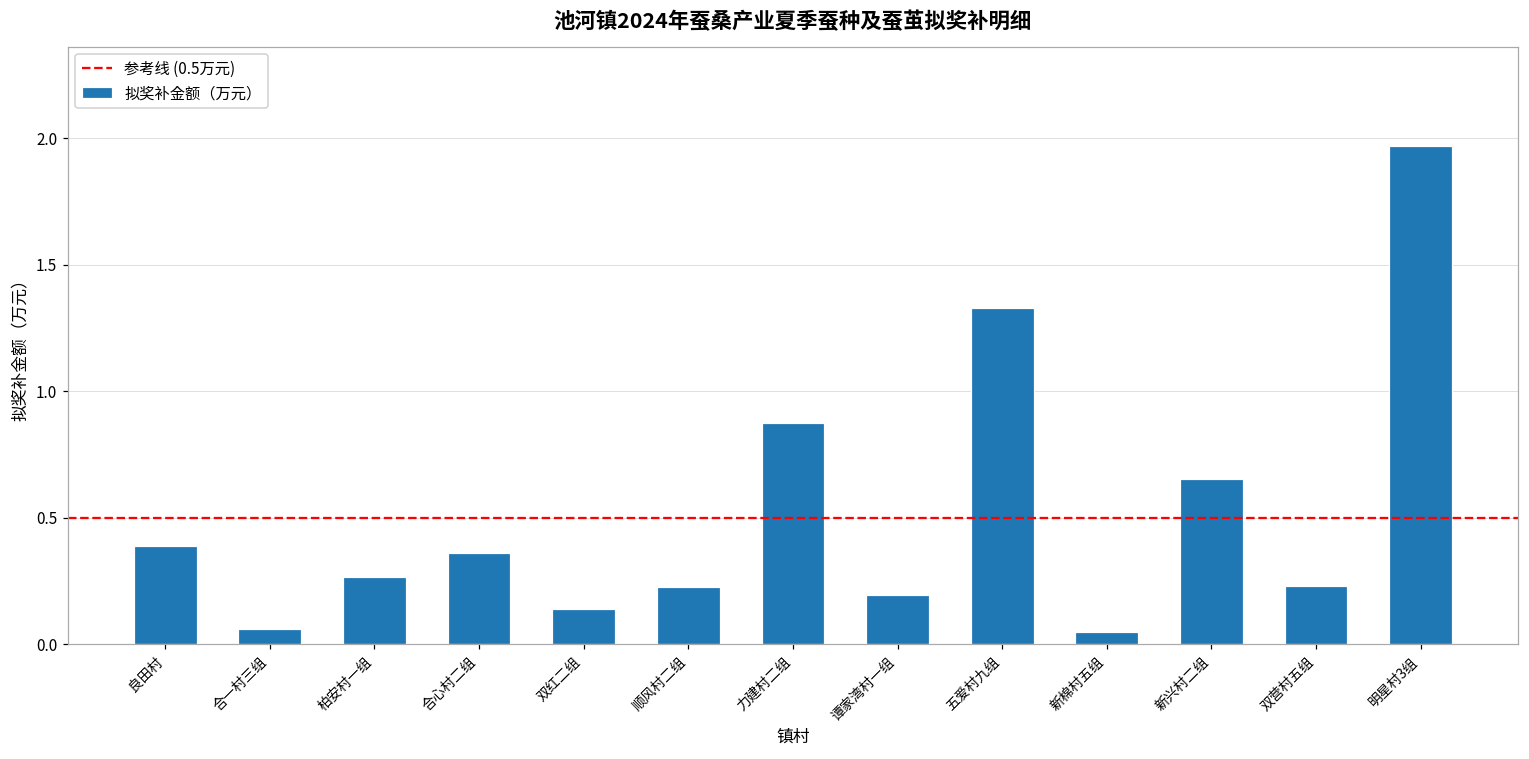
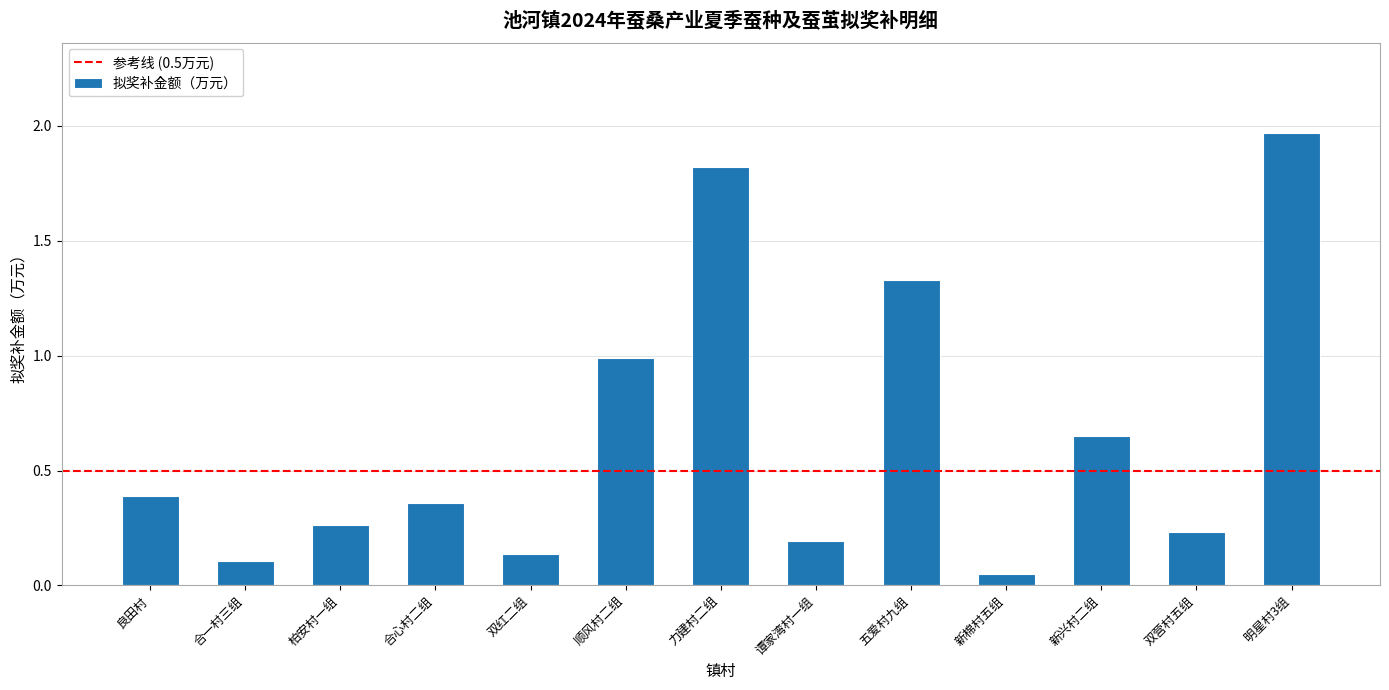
  {
    "良田村": 0.39,
-   "合一村三组": 0.06,
+   "合一村三组": 0.11,
    "柏安村一组": 0.26,
    "合心村二组": 0.36,
    "双红二组": 0.14,
-   "顺风村二组": 0.22,
-   "力建村二组": 0.87,
+   "顺风村二组": 0.99,
+   "力建村二组": 1.82,
    "谭家湾村一组": 0.19,
    "五爱村九组": 1.33,
    "新棉村五组": 0.05,
    "新兴村二组": 0.65,
    "双营村五组": 0.23,
    "明星村3组": 1.97
  }
